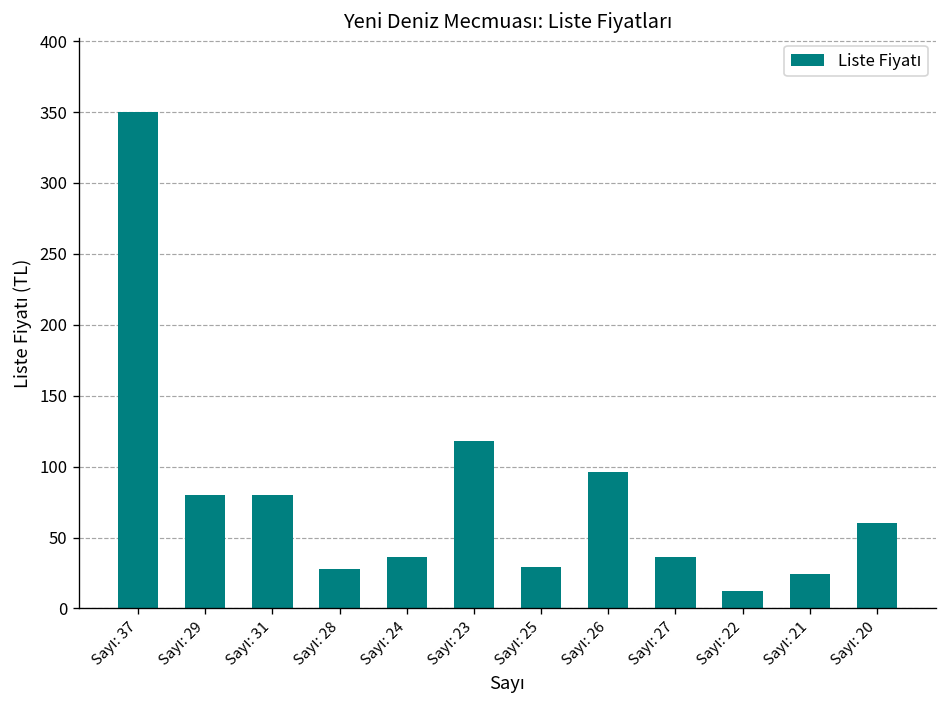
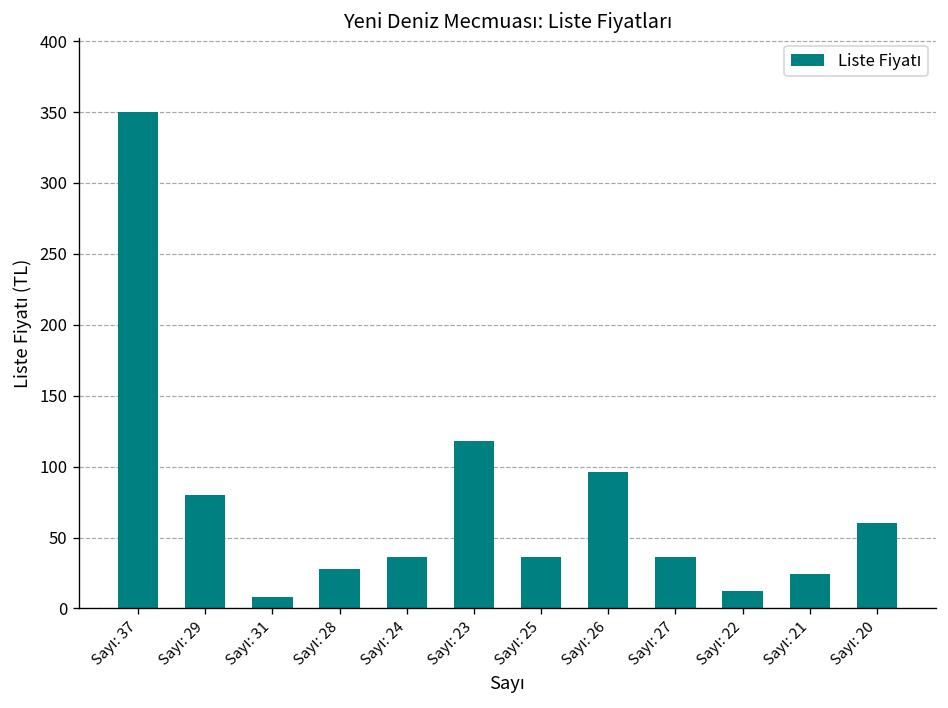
  {
    "Sayı: 37": 350,
    "Sayı: 29": 80,
-   "Sayı: 31": 80,
+   "Sayı: 31": 8,
    "Sayı: 28": 28,
    "Sayı: 24": 36,
    "Sayı: 23": 118,
-   "Sayı: 25": 29,
+   "Sayı: 25": 36,
    "Sayı: 26": 96,
    "Sayı: 27": 36,
    "Sayı: 22": 12,
    "Sayı: 21": 24,
    "Sayı: 20": 60
  }
